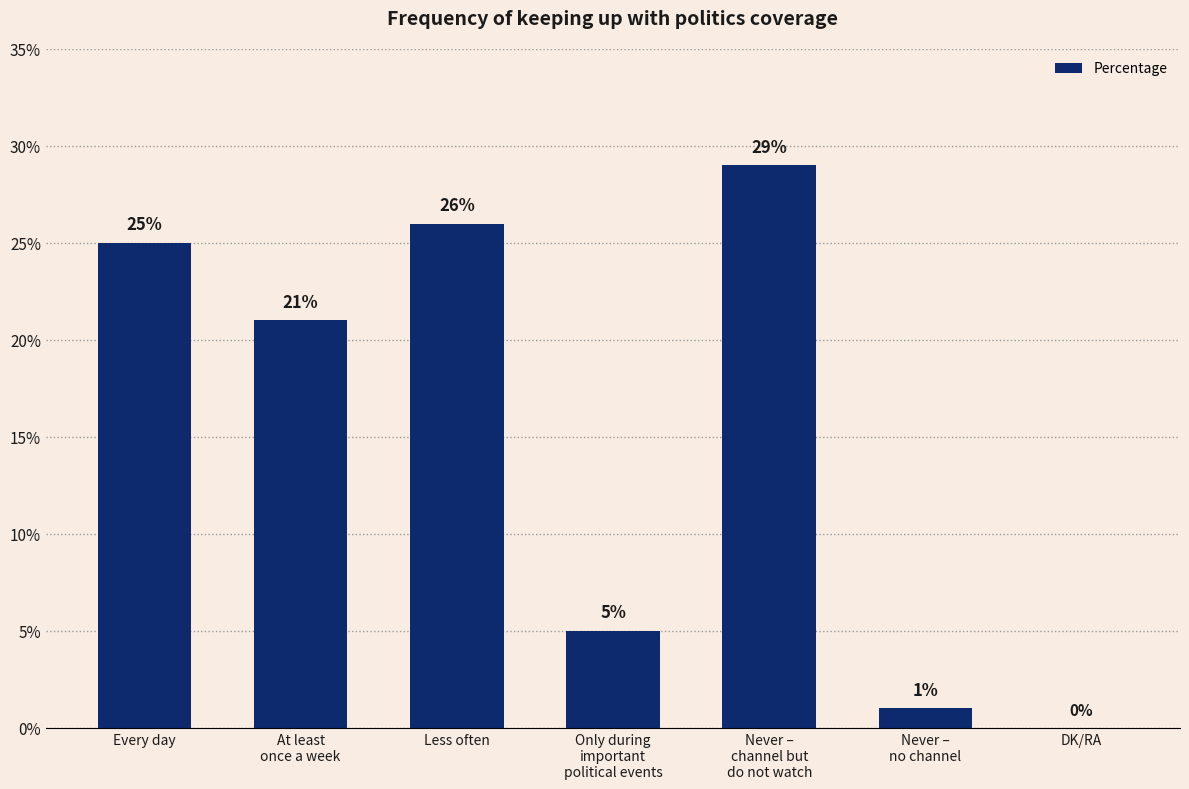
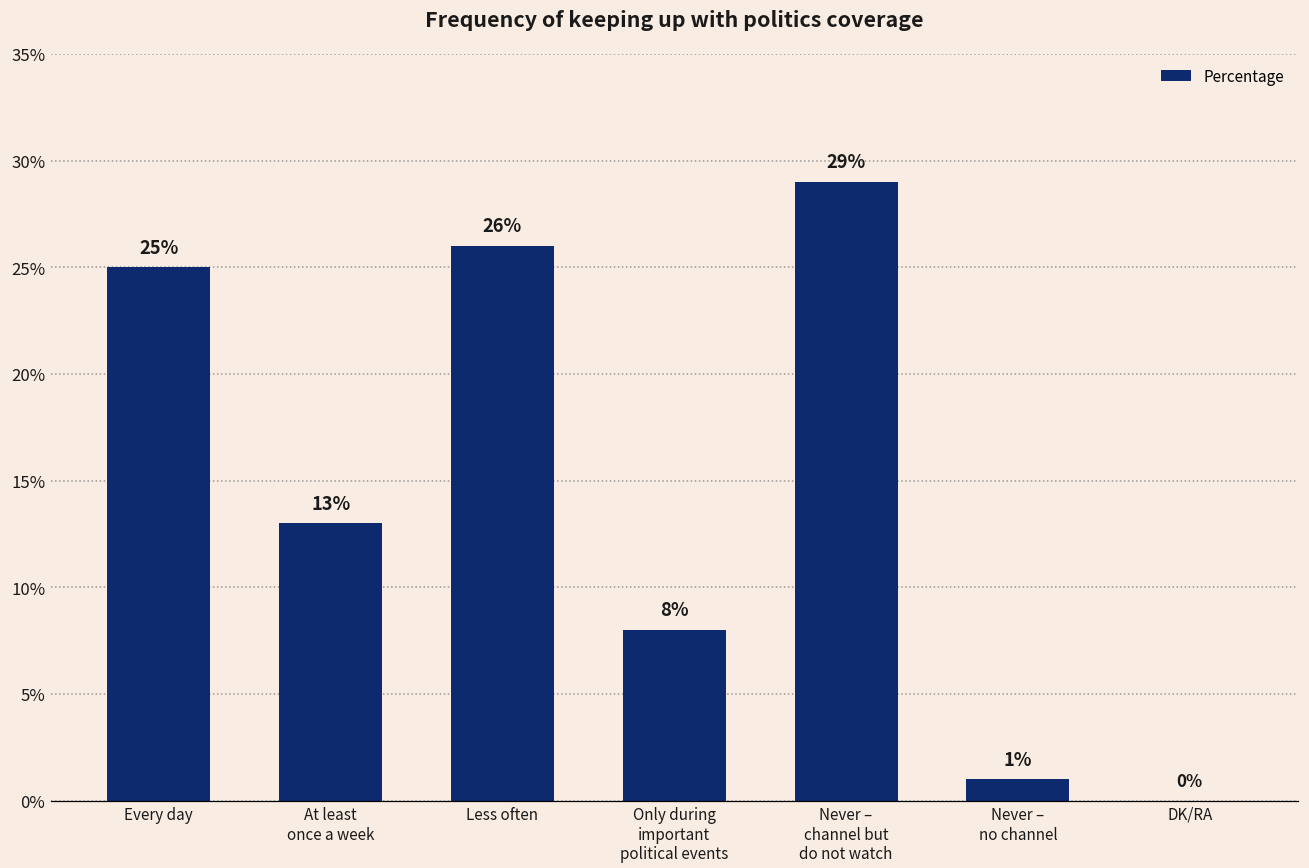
  {
    "Every day": "25%",
-   "At least once a week": "21%",
+   "At least once a week": "13%",
    "Less often": "26%",
-   "Only during important political events": "5%",
+   "Only during important political events": "8%",
    "Never – channel but do not watch": "29%",
    "Never – no channel": "1%",
    "DK/RA": "0%"
  }
